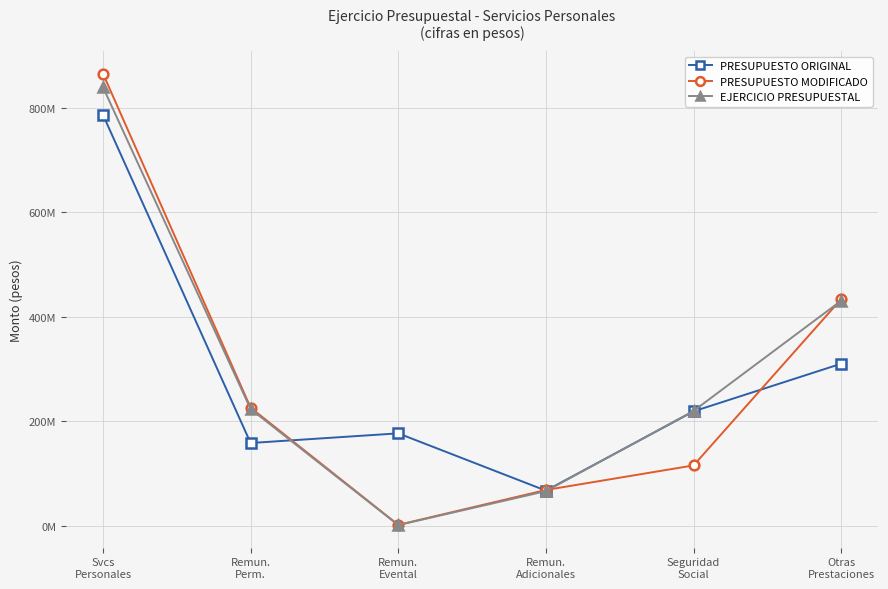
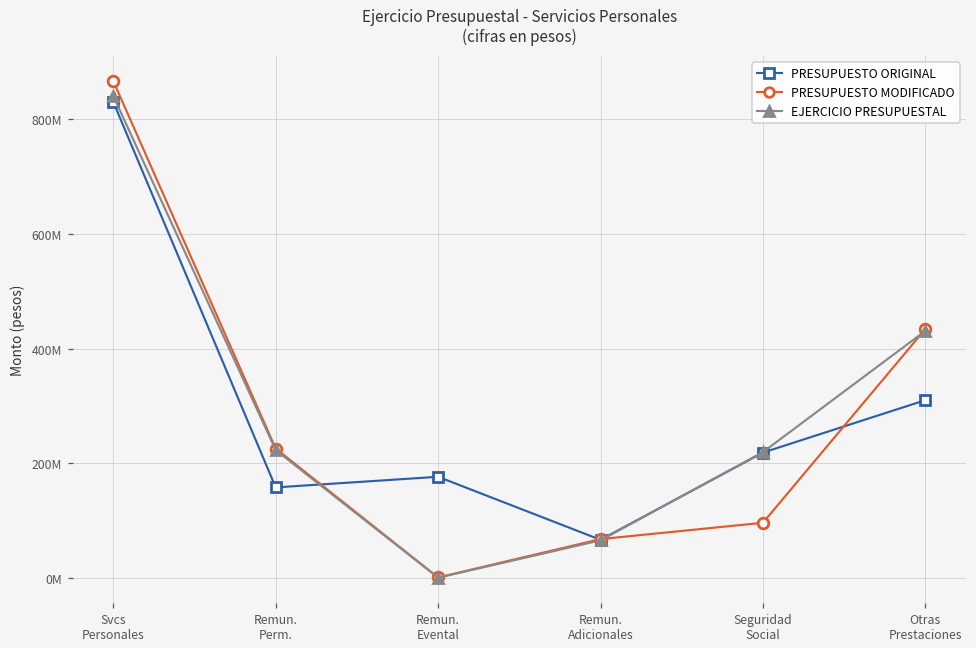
  {
    "PRESUPUESTO ORIGINAL": {
-     "Svcs Personales": 790000000,
+     "Svcs Personales": 830000000,
      "Remun. Perm.": 160000000,
      "Remun. Evental": 180000000,
      "Otras Prestaciones": 310000000
    },
    "PRESUPUESTO MODIFICADO": {
      "Svcs Personales": 870000000,
-     "Seguridad Social": 120000000
+     "Seguridad Social": 100000000
    },
    "EJERCICIO PRESUPUESTAL": {
      "Svcs Personales": 840000000
    }
  }
